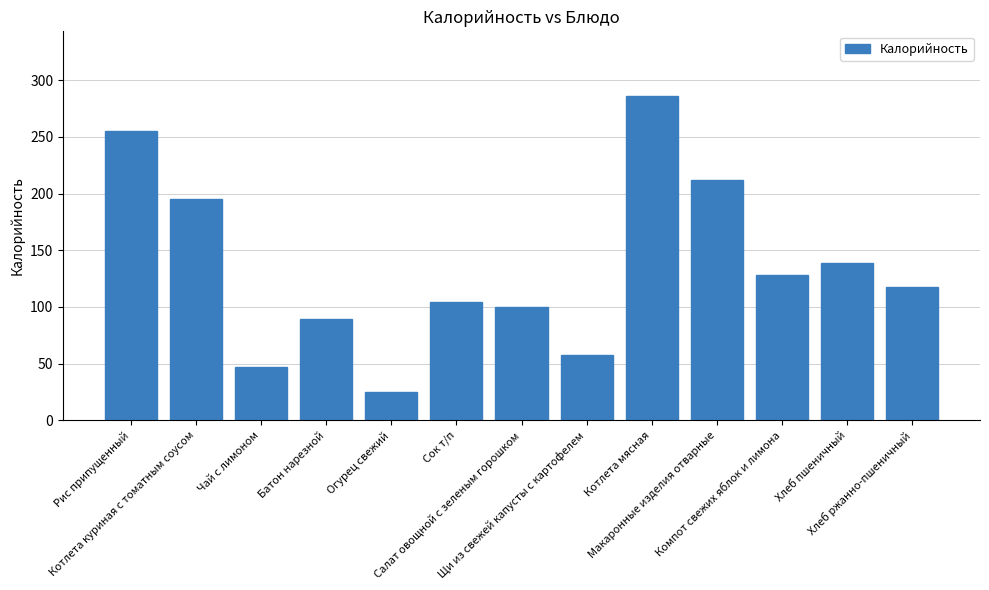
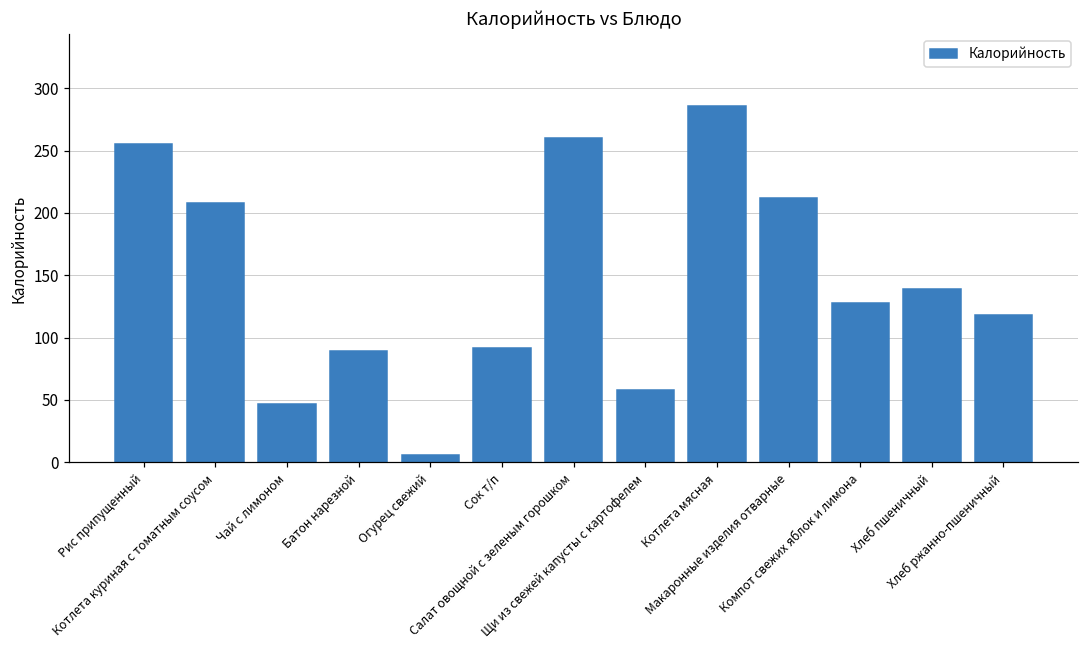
  {
    "Рис припущенный": 255,
-   "Котлета куриная с томатным соусом": 195,
+   "Котлета куриная с томатным соусом": 208,
    "Чай с лимоном": 47,
    "Батон нарезной": 89,
-   "Огурец свежий": 25,
-   "Сок т/п": 104,
-   "Салат овощной с зеленым горошком": 100,
+   "Огурец свежий": 6,
+   "Сок т/п": 92,
+   "Салат овощной с зеленым горошком": 260,
    "Щи из свежей капусты с картофелем": 58,
    "Котлета мясная": 286,
    "Макаронные изделия отварные": 212,
    "Компот свежих яблок и лимона": 128,
    "Хлеб пшеничный": 139,
    "Хлеб ржанно-пшеничный": 118
  }
